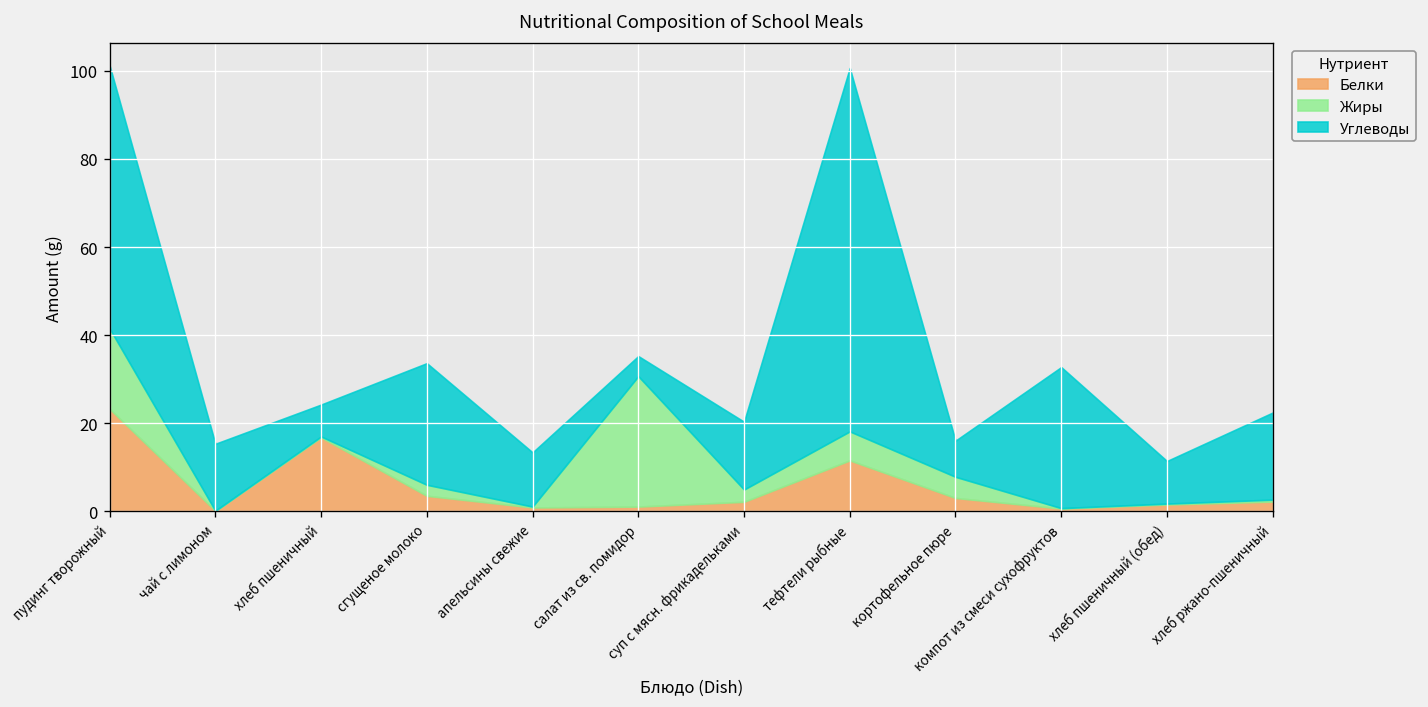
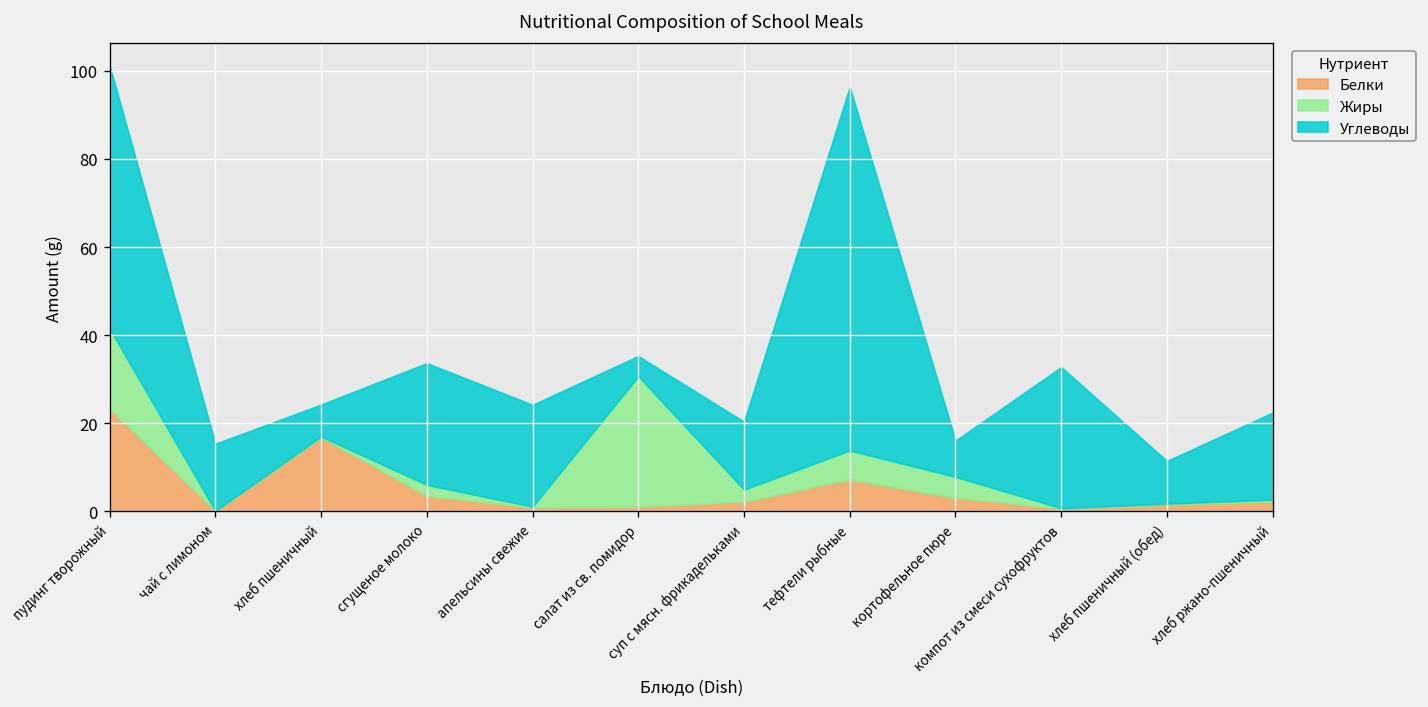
  {
    "Белки": {
      "пудинг творожный": 23,
      "сгущеное молоко": 4,
      "салат из св. помидор": 1,
      "суп с мясн. фрикадельками": 2,
-     "тефтели рыбные": 12,
+     "тефтели рыбные": 7,
      "кортофельное пюре": 3
    },
    "Жиры": {
      "пудинг творожный": 18,
      "сгущеное молоко": 3,
      "салат из св. помидор": 30,
      "суп с мясн. фрикадельками": 3,
      "тефтели рыбные": 7,
      "кортофельное пюре": 5
    },
    "Углеводы": {
      "пудинг творожный": 60,
      "чай с лимоном": 15,
      "хлеб пшеничный": 7,
      "сгущеное молоко": 28,
-     "апельсины свежие": 12,
+     "апельсины свежие": 23,
      "салат из св. помидор": 5,
      "суп с мясн. фрикадельками": 15,
      "тефтели рыбные": 82,
      "кортофельное пюре": 8,
      "компот из смеси сухофруктов": 32,
      "хлеб пшеничный (обед)": 10,
      "хлеб ржано-пшеничный": 20
    }
  }
